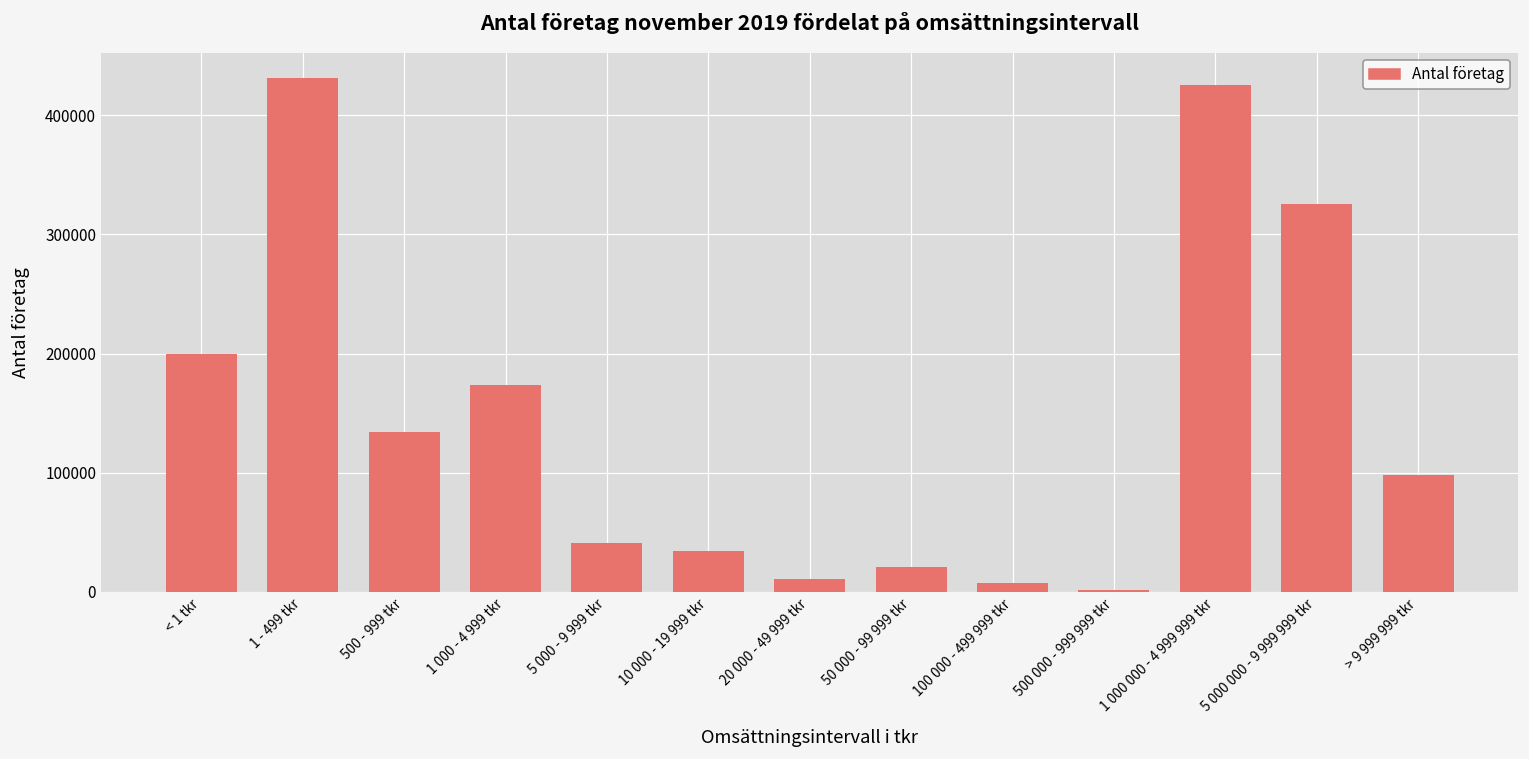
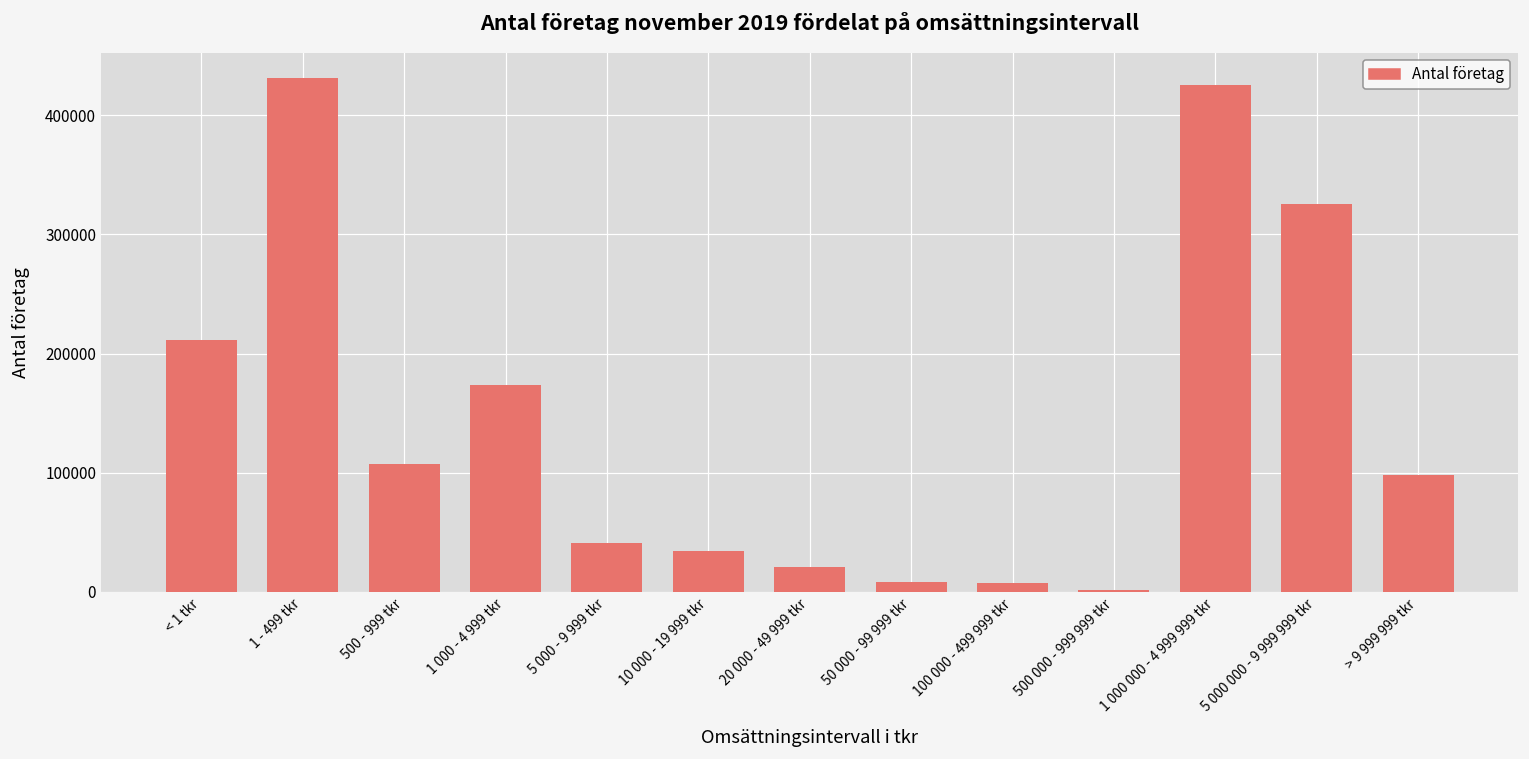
  {
-   "< 1 tkr": 199000,
+   "< 1 tkr": 211000,
    "1 - 499 tkr": 431000,
-   "500 - 999 tkr": 134000,
+   "500 - 999 tkr": 107000,
    "1 000 - 4 999 tkr": 174000,
    "5 000 - 9 999 tkr": 41000,
    "10 000 - 19 999 tkr": 35000,
-   "20 000 - 49 999 tkr": 11000,
-   "50 000 - 99 999 tkr": 21000,
+   "20 000 - 49 999 tkr": 20000,
+   "50 000 - 99 999 tkr": 8000,
    "100 000 - 499 999 tkr": 8000,
    "1 000 000 - 4 999 999 tkr": 425000,
    "5 000 000 - 9 999 999 tkr": 325000,
    "> 9 999 999 tkr": 98000
  }
